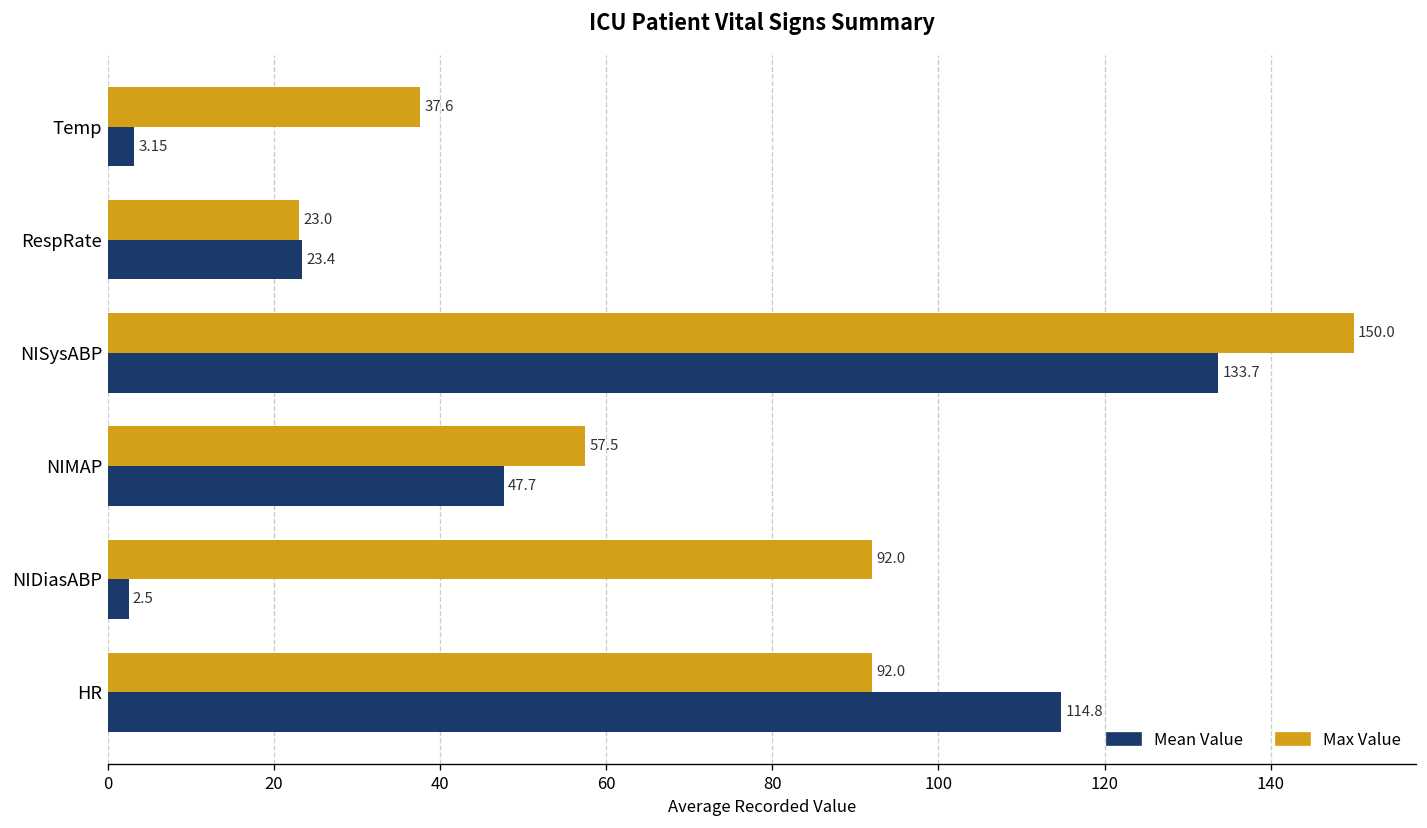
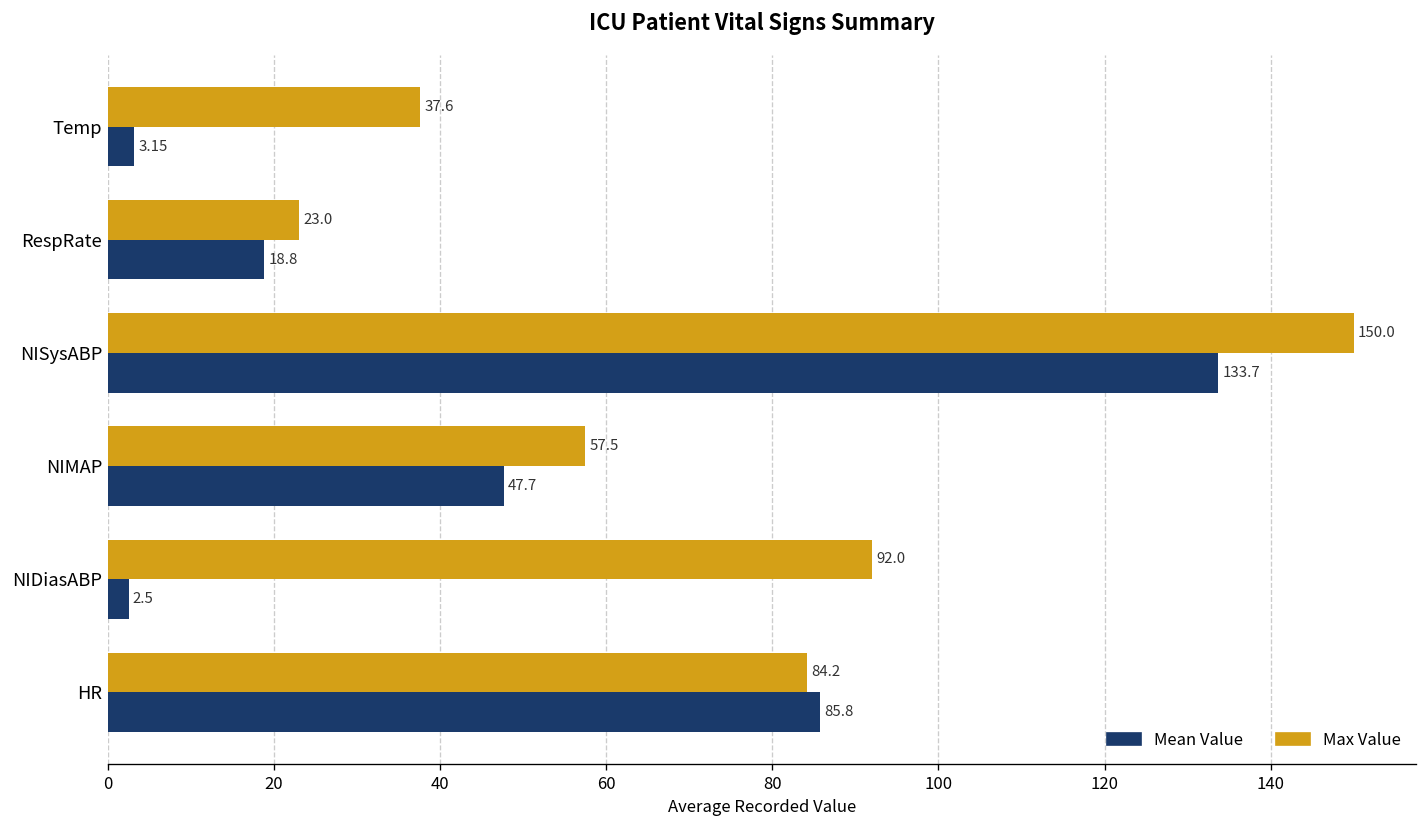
  {
    "Mean Value": {
      "Temp": 3.15,
-     "RespRate": 23.4,
+     "RespRate": 18.8,
      "NISysABP": 133.7,
      "NIMAP": 47.7,
      "NIDiasABP": 2.5,
-     "HR": 114.8
+     "HR": 85.8
    },
    "Max Value": {
      "Temp": 37.6,
      "RespRate": 23.0,
      "NISysABP": 150.0,
      "NIMAP": 57.5,
      "NIDiasABP": 92.0,
-     "HR": 92.0
+     "HR": 84.2
    }
  }
